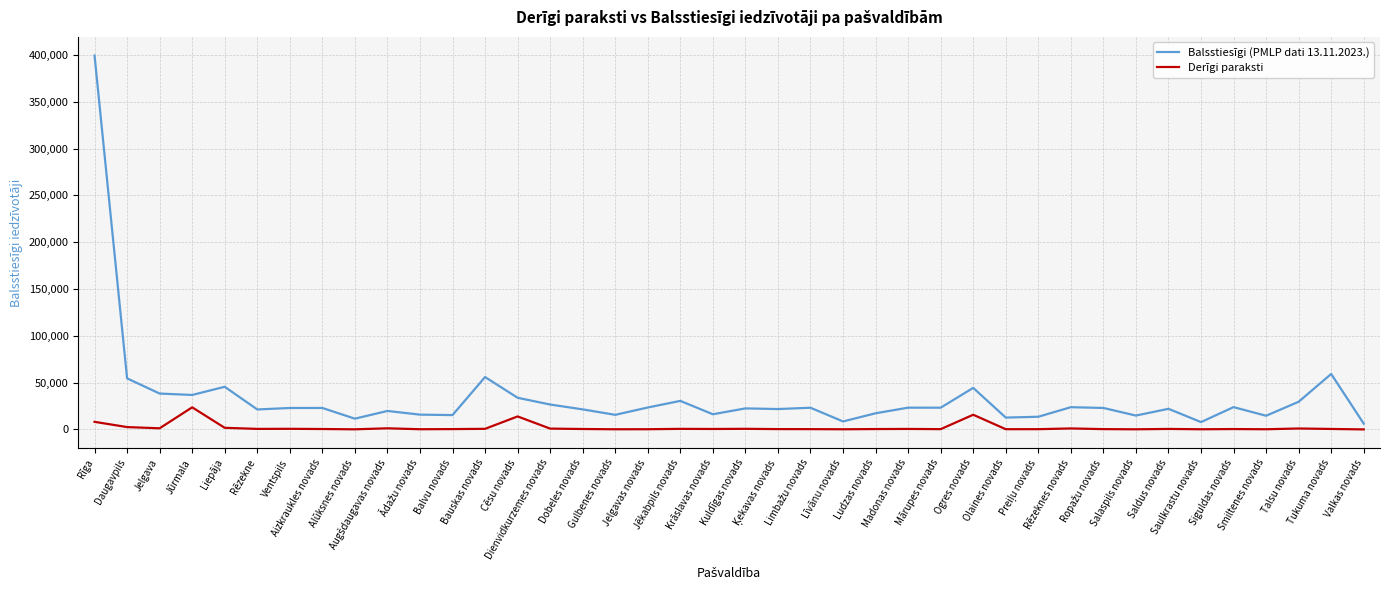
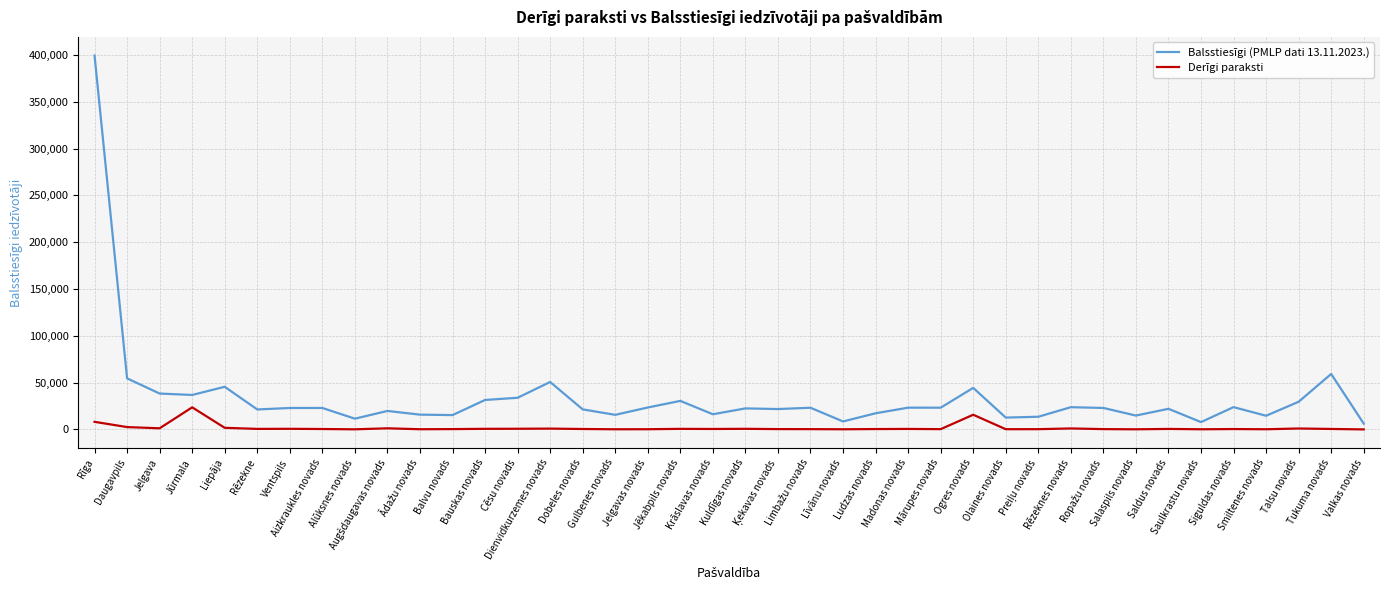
  {
    "Balsstiesīgi (PMLP dati 13.11.2023.)": {
      "Rīga": "400,000",
      "Daugavpils": "50,000",
      "Jelgava": "40,000",
      "Jūrmala": "40,000",
      "Liepāja": "50,000",
      "Rēzekne": "20,000",
      "Ventspils": "20,000",
      "Aizkraukles novads": "20,000",
      "Alūksnes novads": "10,000",
      "Augšdaugavas novads": "20,000",
      "Ādažu novads": "20,000",
      "Balvu novads": "20,000",
-     "Bauskas novads": "60,000",
+     "Bauskas novads": "30,000",
      "Cēsu novads": "30,000",
-     "Dienvidkurzemes novads": "30,000",
+     "Dienvidkurzemes novads": "50,000",
      "Dobeles novads": "20,000",
      "Gulbenes novads": "20,000",
      "Jelgavas novads": "20,000",
      "Jēkabpils novads": "30,000",
      "Krāslavas novads": "20,000",
      "Kuldīgas novads": "20,000",
      "Ķekavas novads": "20,000",
      "Limbažu novads": "20,000",
      "Līvānu novads": "10,000",
      "Ludzas novads": "20,000",
      "Madonas novads": "20,000",
      "Mārupes novads": "20,000",
      "Ogres novads": "40,000",
      "Olaines novads": "10,000",
      "Preiļu novads": "10,000",
      "Rēzeknes novads": "20,000",
      "Ropažu novads": "20,000",
      "Salaspils novads": "10,000",
      "Saldus novads": "20,000",
      "Saulkrastu novads": "10,000",
      "Siguldas novads": "20,000",
      "Smiltenes novads": "10,000",
      "Talsu novads": "30,000",
      "Tukuma novads": "60,000",
      "Valkas novads": "10,000"
    },
    "Derīgi paraksti": {
      "Rīga": "10,000",
      "Daugavpils": "0",
      "Jelgava": "0",
      "Jūrmala": "20,000",
      "Liepāja": "0",
      "Rēzekne": "0",
      "Ventspils": "0",
      "Aizkraukles novads": "0",
      "Alūksnes novads": "0",
      "Augšdaugavas novads": "0",
      "Ādažu novads": "0",
      "Balvu novads": "0",
      "Bauskas novads": "0",
-     "Cēsu novads": "10,000",
+     "Cēsu novads": "0",
      "Dienvidkurzemes novads": "0",
      "Dobeles novads": "0",
      "Gulbenes novads": "0",
      "Jelgavas novads": "0",
      "Jēkabpils novads": "0",
      "Krāslavas novads": "0",
      "Kuldīgas novads": "0",
      "Ķekavas novads": "0",
      "Limbažu novads": "0",
      "Līvānu novads": "0",
      "Ludzas novads": "0",
      "Madonas novads": "0",
      "Mārupes novads": "0",
      "Ogres novads": "20,000",
      "Olaines novads": "0",
      "Preiļu novads": "0",
      "Rēzeknes novads": "0",
      "Ropažu novads": "0",
      "Salaspils novads": "0",
      "Saldus novads": "0",
      "Saulkrastu novads": "0",
      "Siguldas novads": "0",
      "Smiltenes novads": "0",
      "Talsu novads": "0",
      "Tukuma novads": "0",
      "Valkas novads": "0"
    }
  }
